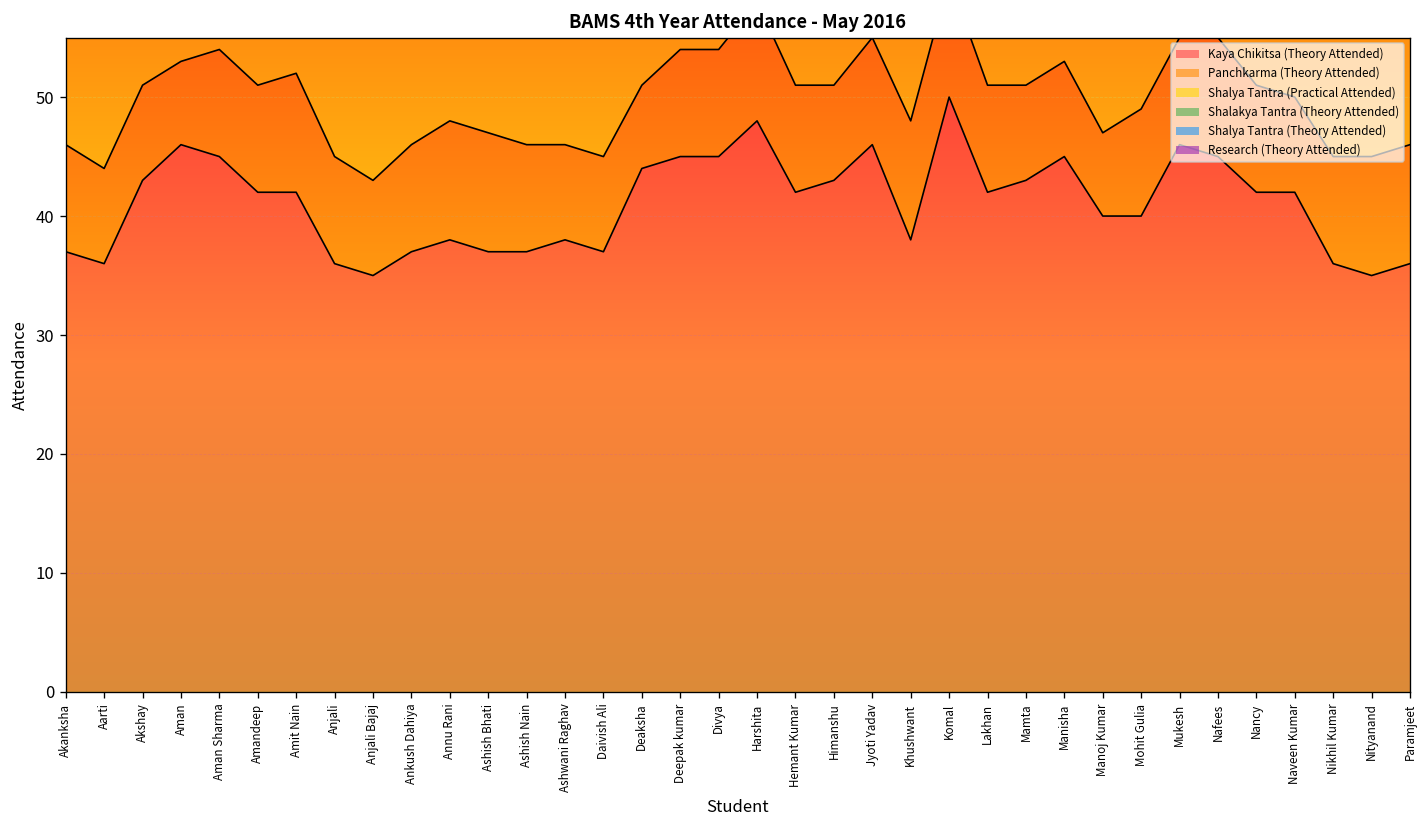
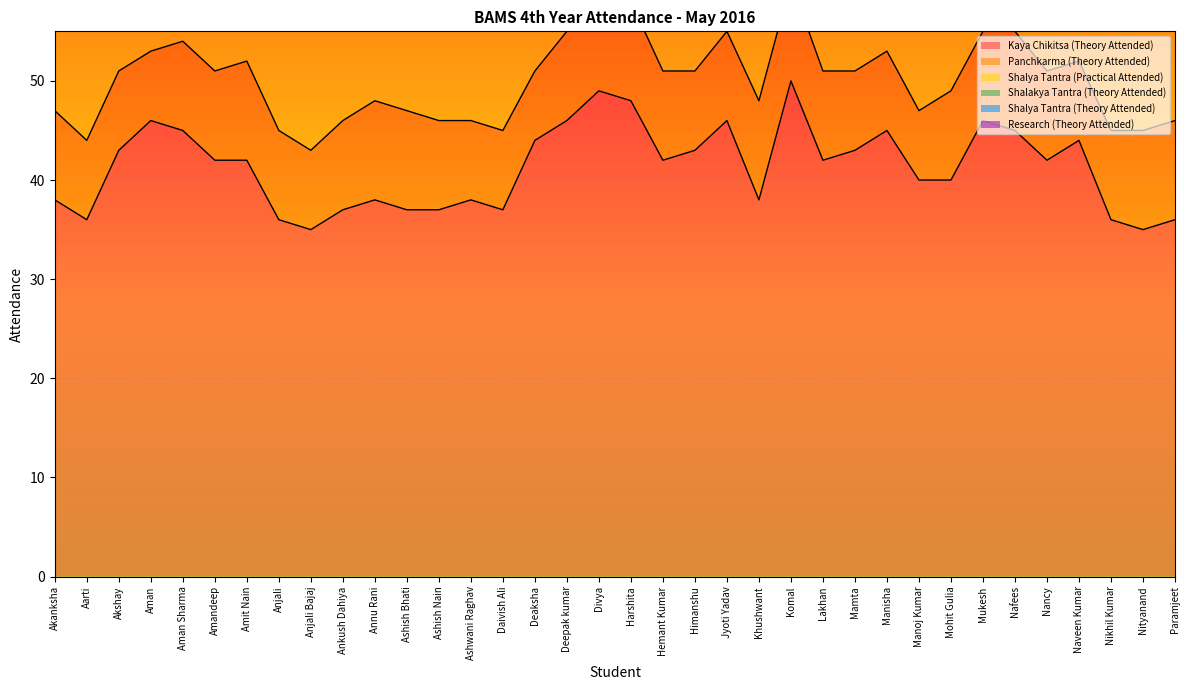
  {
    "Kaya Chikitsa (Theory Attended)": {
-     "Akanksha": 37,
+     "Akanksha": 38,
      "Aarti": 36,
      "Akshay": 43,
      "Aman": 46,
      "Aman Sharma": 45,
      "Amandeep": 42,
      "Amit Nain": 42,
      "Anjali": 36,
      "Anjali Bajaj": 35,
      "Ankush Dahiya": 37,
      "Annu Rani": 38,
      "Ashish Bhati": 37,
      "Ashish Nain": 37,
      "Ashwani Raghav": 38,
      "Daivish Ali": 37,
      "Deaksha": 44,
-     "Deepak kumar": 45,
-     "Divya": 45,
+     "Deepak kumar": 46,
+     "Divya": 49,
      "Harshita": 48,
      "Hemant Kumar": 42,
      "Himanshu": 43,
      "Jyoti Yadav": 46,
      "Khushwant": 38,
      "Komal": 50,
      "Lakhan": 42,
      "Mamta": 43,
      "Manisha": 45,
      "Manoj Kumar": 40,
      "Mohit Gulia": 40,
      "Nancy": 42,
-     "Naveen Kumar": 42,
+     "Naveen Kumar": 44,
      "Nikhil Kumar": 36,
      "Nityanand": 35,
      "Paramjeet": 36
    },
    "Panchkarma (Theory Attended)": {
      "Akanksha": 9,
      "Aarti": 8,
      "Akshay": 8,
      "Aman": 7,
      "Aman Sharma": 9,
      "Amandeep": 9,
      "Amit Nain": 10,
      "Anjali": 9,
      "Anjali Bajaj": 8,
      "Ankush Dahiya": 9,
      "Annu Rani": 10,
      "Ashish Bhati": 10,
      "Ashish Nain": 9,
      "Ashwani Raghav": 8,
      "Daivish Ali": 8,
      "Deaksha": 7,
      "Deepak kumar": 9,
      "Hemant Kumar": 9,
      "Himanshu": 8,
      "Jyoti Yadav": 9,
      "Khushwant": 10,
      "Lakhan": 9,
      "Mamta": 8,
      "Manisha": 8,
      "Manoj Kumar": 7,
      "Mohit Gulia": 9,
      "Mukesh": 9,
      "Nafees": 10,
      "Paramjeet": 10
    }
  }
